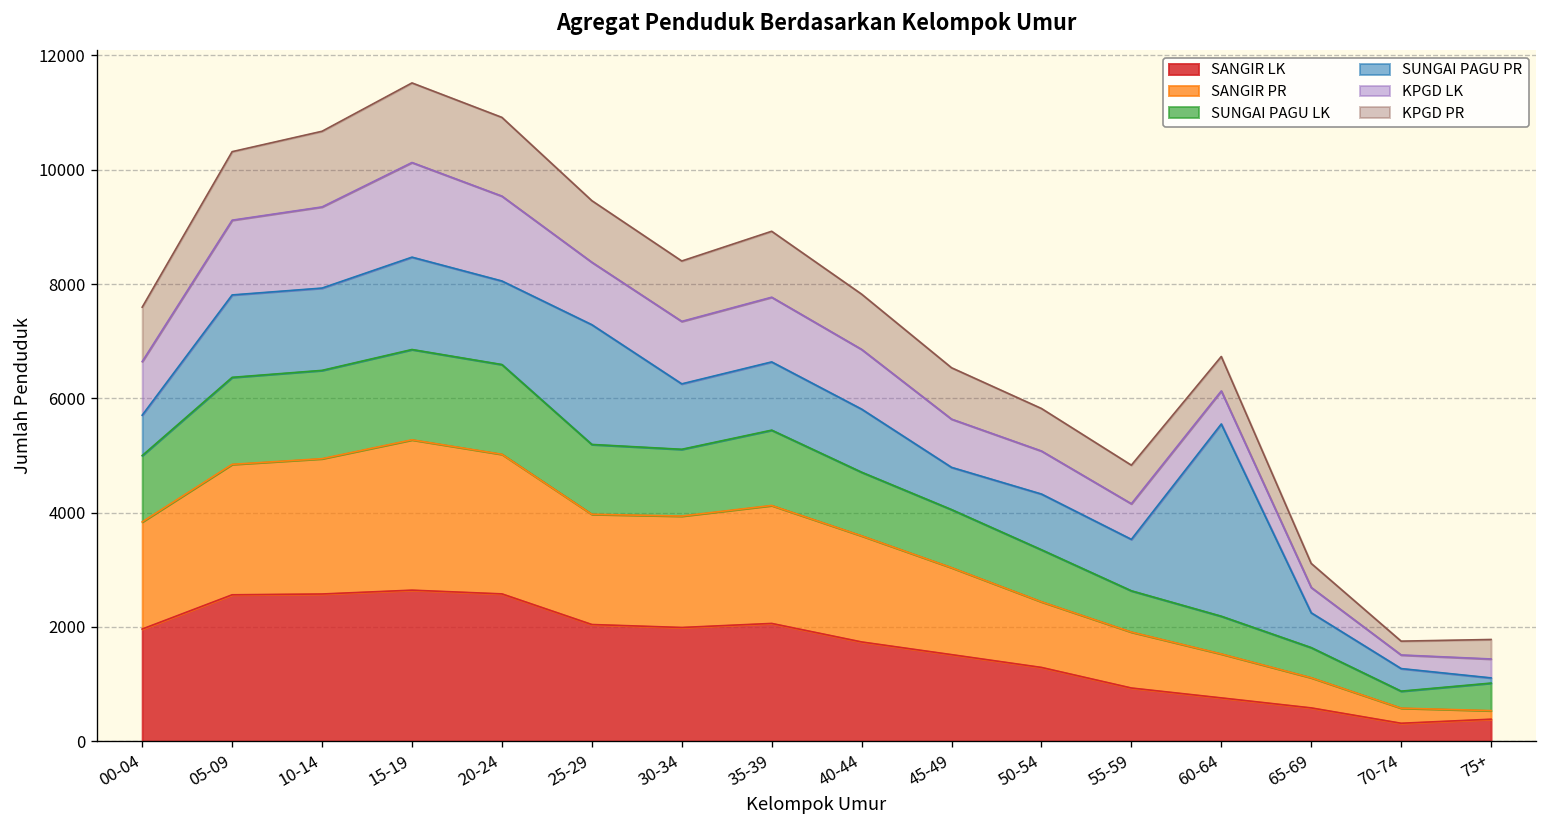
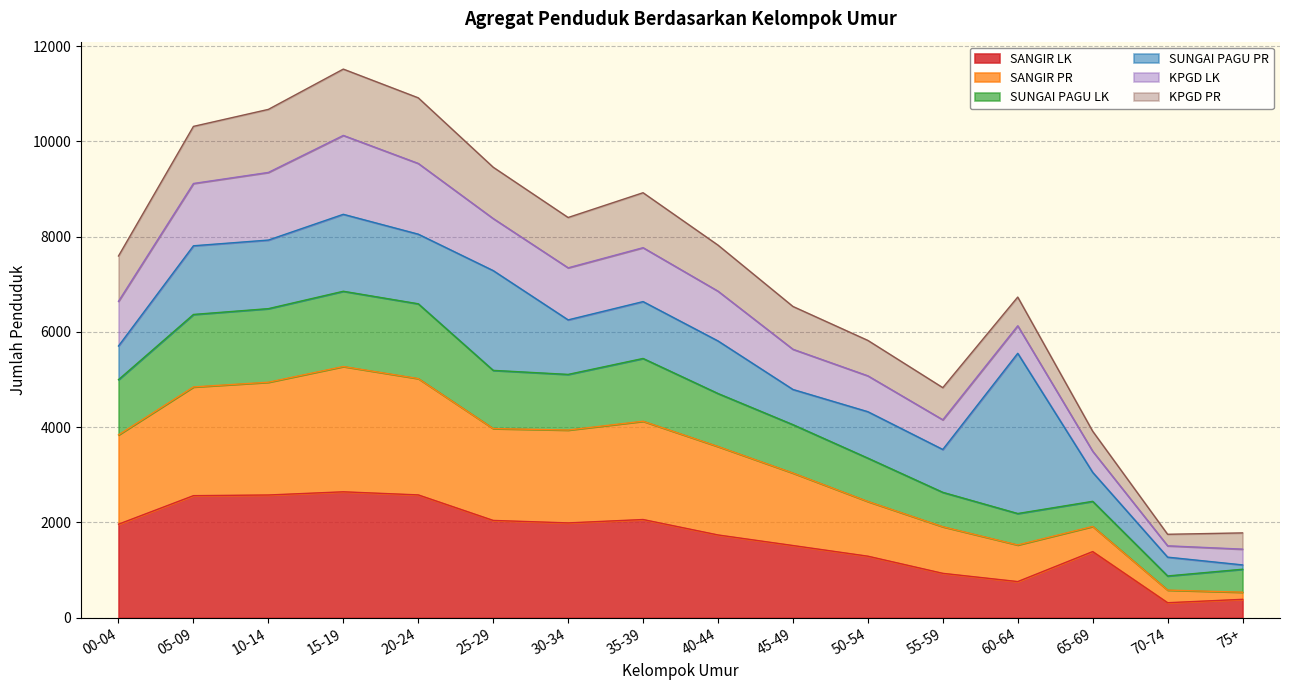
  {
    "SANGIR LK": {
      "00-04": 2000,
      "05-09": 2600,
      "10-14": 2600,
      "15-19": 2600,
      "20-24": 2600,
      "25-29": 2000,
      "30-34": 2000,
      "35-39": 2100,
      "40-44": 1700,
      "45-49": 1500,
      "50-54": 1300,
      "55-59": 900,
      "60-64": 800,
-     "65-69": 600,
+     "65-69": 1400,
      "70-74": 300,
      "75+": 400
    },
    "SANGIR PR": {
      "00-04": 1900,
      "05-09": 2300,
      "10-14": 2400,
      "15-19": 2600,
      "20-24": 2400,
      "25-29": 1900,
      "30-34": 2000,
      "35-39": 2100,
      "40-44": 1900,
      "45-49": 1500,
      "50-54": 1100,
      "55-59": 1000,
      "60-64": 800,
      "65-69": 500,
      "70-74": 300,
      "75+": 200
    },
    "SUNGAI PAGU LK": {
      "00-04": 1200,
      "05-09": 1500,
      "10-14": 1500,
      "15-19": 1600,
      "20-24": 1600,
      "25-29": 1200,
      "30-34": 1200,
      "35-39": 1300,
      "40-44": 1100,
      "45-49": 1000,
      "50-54": 900,
      "55-59": 700,
      "60-64": 700,
      "65-69": 500,
      "70-74": 300,
      "75+": 500
    },
    "SUNGAI PAGU PR": {
      "00-04": 700,
      "05-09": 1400,
      "10-14": 1400,
      "15-19": 1600,
      "20-24": 1500,
      "25-29": 2100,
      "30-34": 1100,
      "35-39": 1200,
      "40-44": 1100,
      "45-49": 700,
      "50-54": 1000,
      "55-59": 900,
      "60-64": 3400,
      "65-69": 600,
      "70-74": 400,
      "75+": 100
    }
  }
